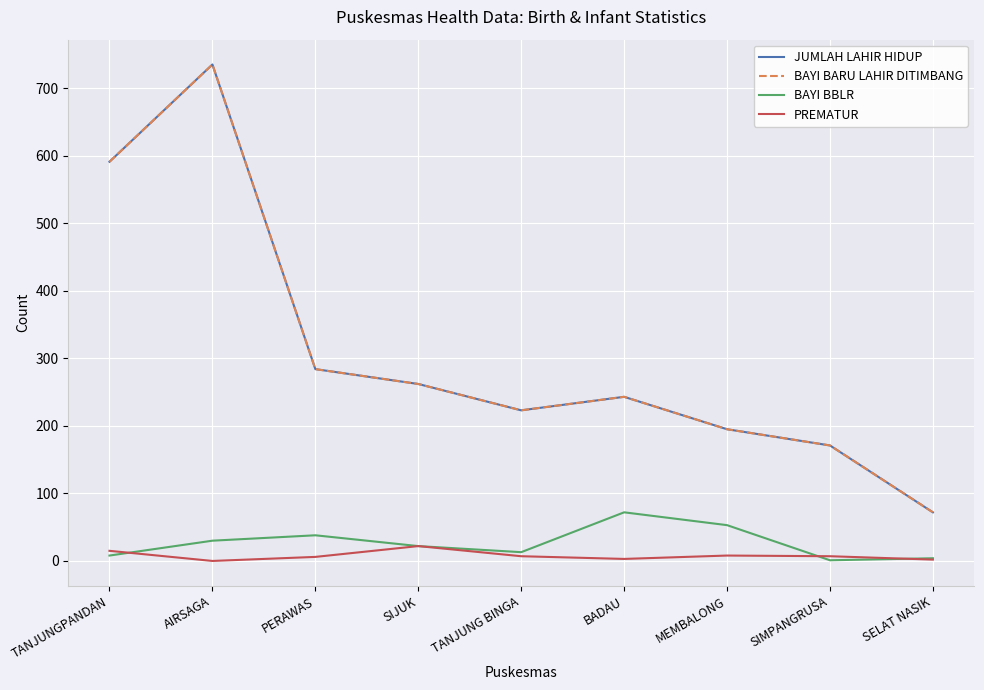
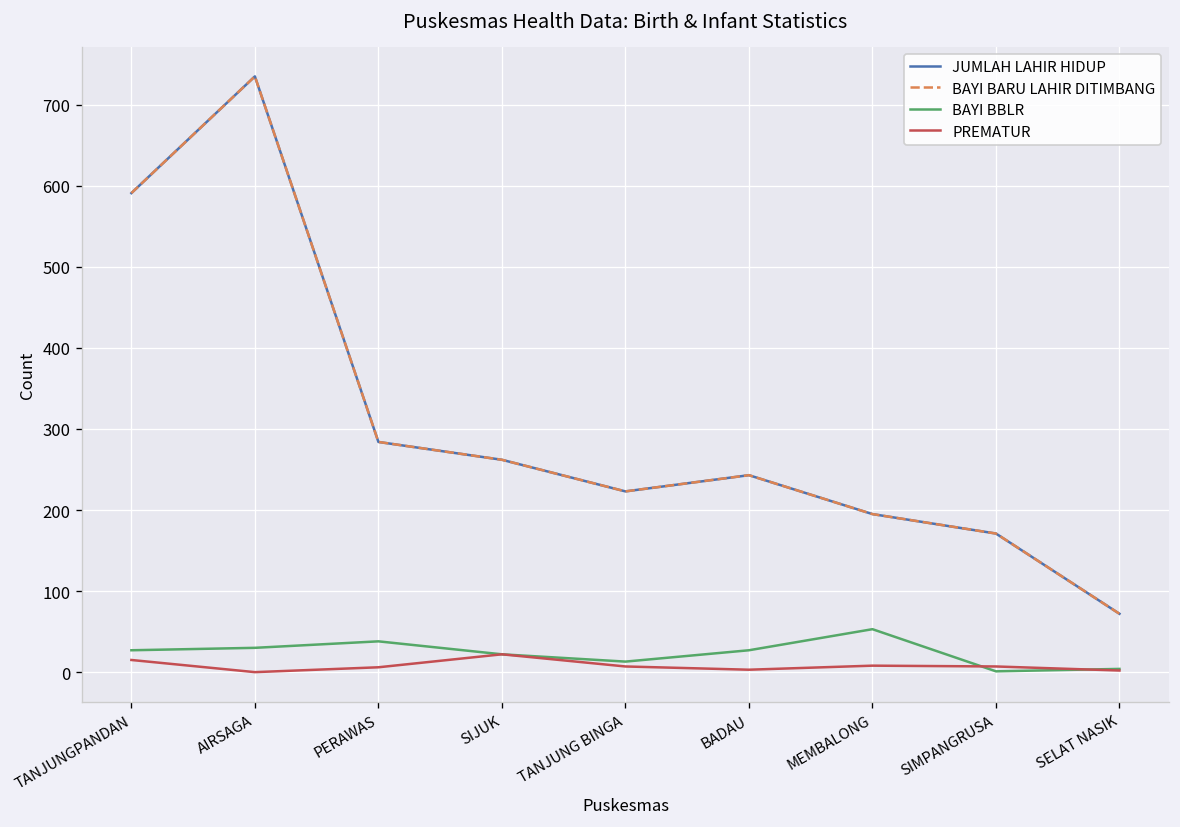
  {
    "BAYI BBLR": {
-     "TANJUNGPANDAN": 10,
+     "TANJUNGPANDAN": 30,
      "AIRSAGA": 30,
      "PERAWAS": 40,
      "TANJUNG BINGA": 10,
-     "BADAU": 70,
+     "BADAU": 30,
      "MEMBALONG": 50,
      "SIMPANGRUSA": 0
    }
  }
